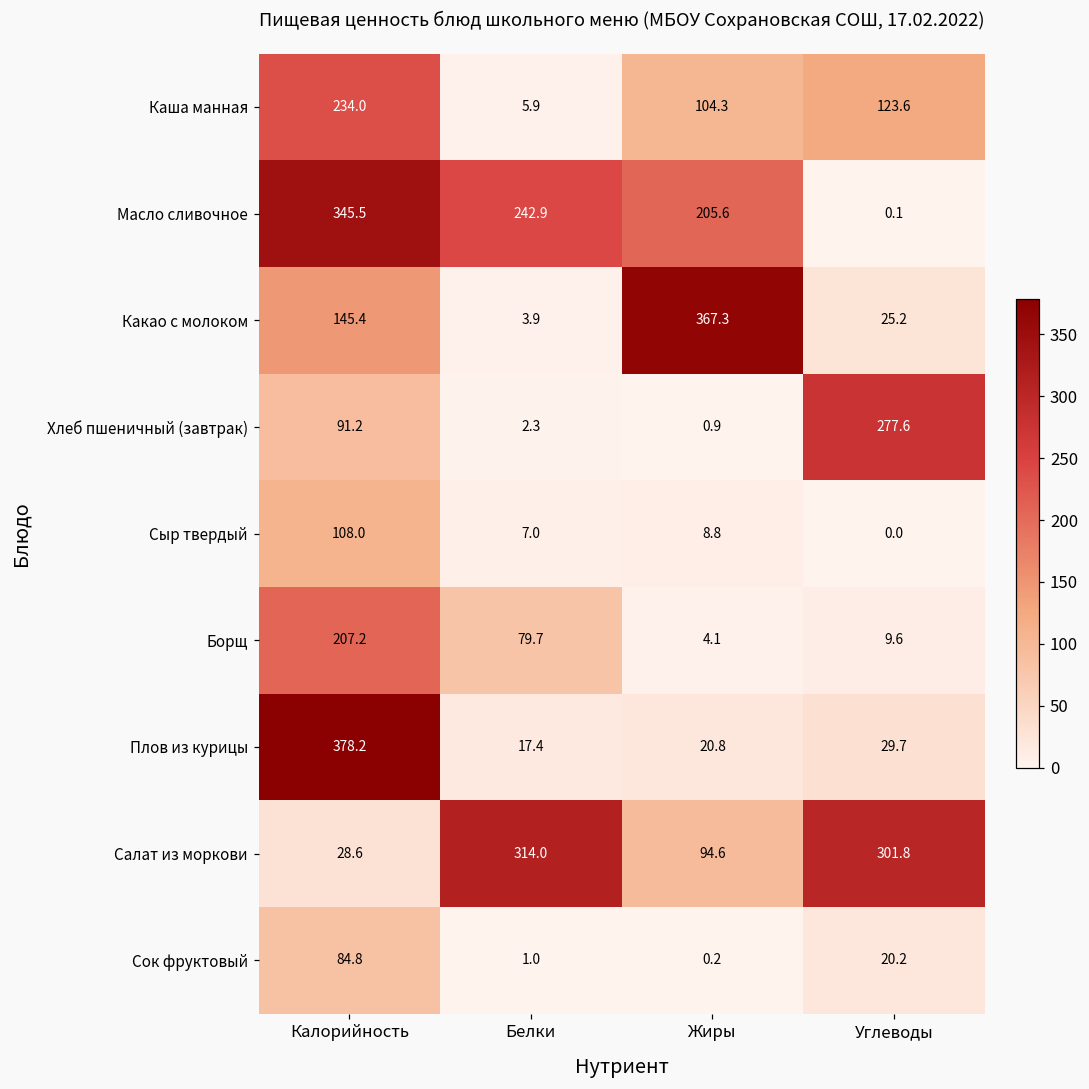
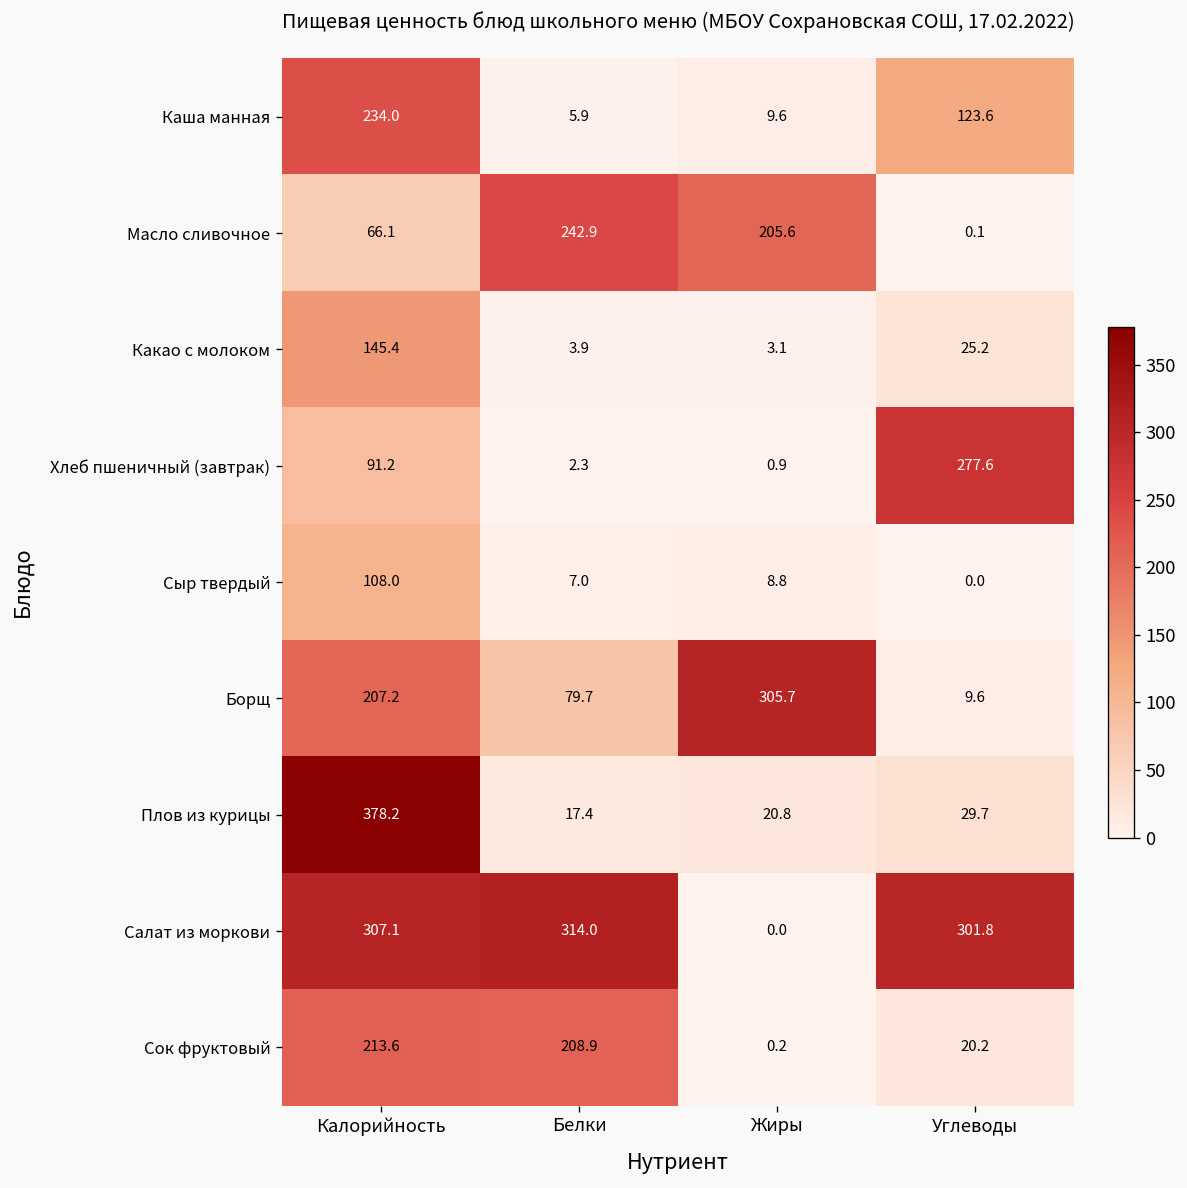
  {
    "Каша манная": {
      "Калорийность": 234.0,
      "Белки": 5.9,
-     "Жиры": 104.3,
+     "Жиры": 9.6,
      "Углеводы": 123.6
    },
    "Масло сливочное": {
-     "Калорийность": 345.5,
+     "Калорийность": 66.1,
      "Белки": 242.9,
      "Жиры": 205.6,
      "Углеводы": 0.1
    },
    "Какао с молоком": {
      "Калорийность": 145.4,
      "Белки": 3.9,
-     "Жиры": 367.3,
+     "Жиры": 3.1,
      "Углеводы": 25.2
    },
    "Хлеб пшеничный (завтрак)": {
      "Калорийность": 91.2,
      "Белки": 2.3,
      "Жиры": 0.9,
      "Углеводы": 277.6
    },
    "Сыр твердый": {
      "Калорийность": 108.0,
      "Белки": 7.0,
      "Жиры": 8.8,
      "Углеводы": 0.0
    },
    "Борщ": {
      "Калорийность": 207.2,
      "Белки": 79.7,
-     "Жиры": 4.1,
+     "Жиры": 305.7,
      "Углеводы": 9.6
    },
    "Плов из курицы": {
      "Калорийность": 378.2,
      "Белки": 17.4,
      "Жиры": 20.8,
      "Углеводы": 29.7
    },
    "Салат из моркови": {
-     "Калорийность": 28.6,
+     "Калорийность": 307.1,
      "Белки": 314.0,
-     "Жиры": 94.6,
+     "Жиры": 0.0,
      "Углеводы": 301.8
    },
    "Сок фруктовый": {
-     "Калорийность": 84.8,
-     "Белки": 1.0,
+     "Калорийность": 213.6,
+     "Белки": 208.9,
      "Жиры": 0.2,
      "Углеводы": 20.2
    }
  }
